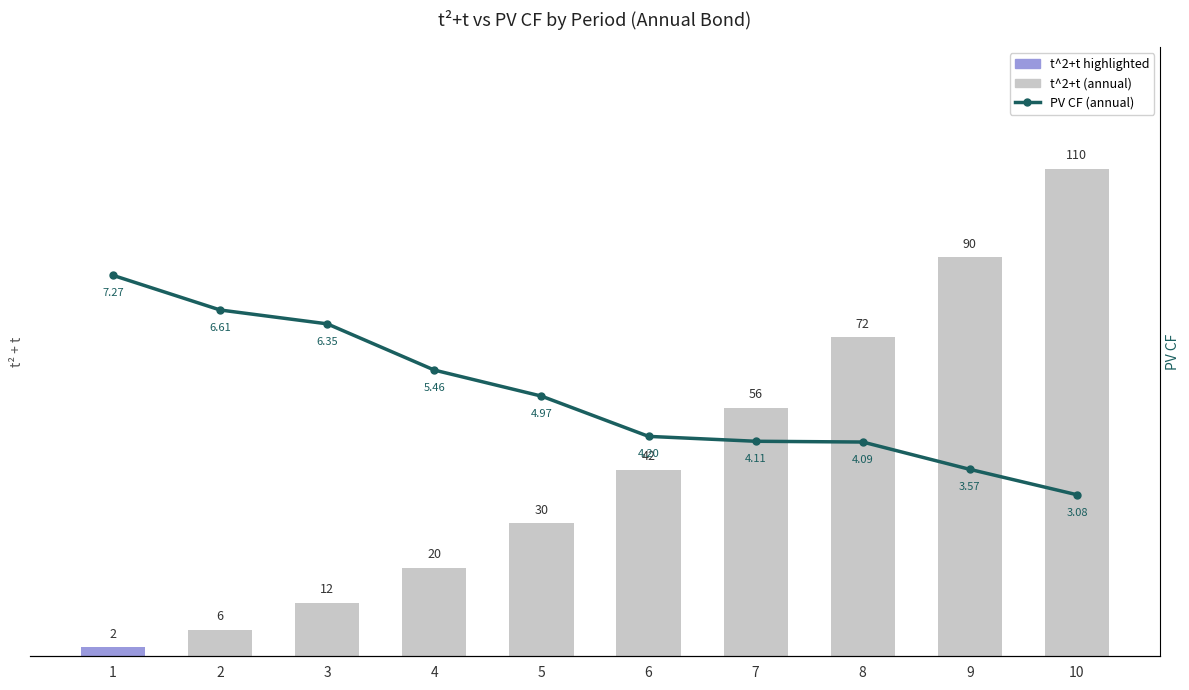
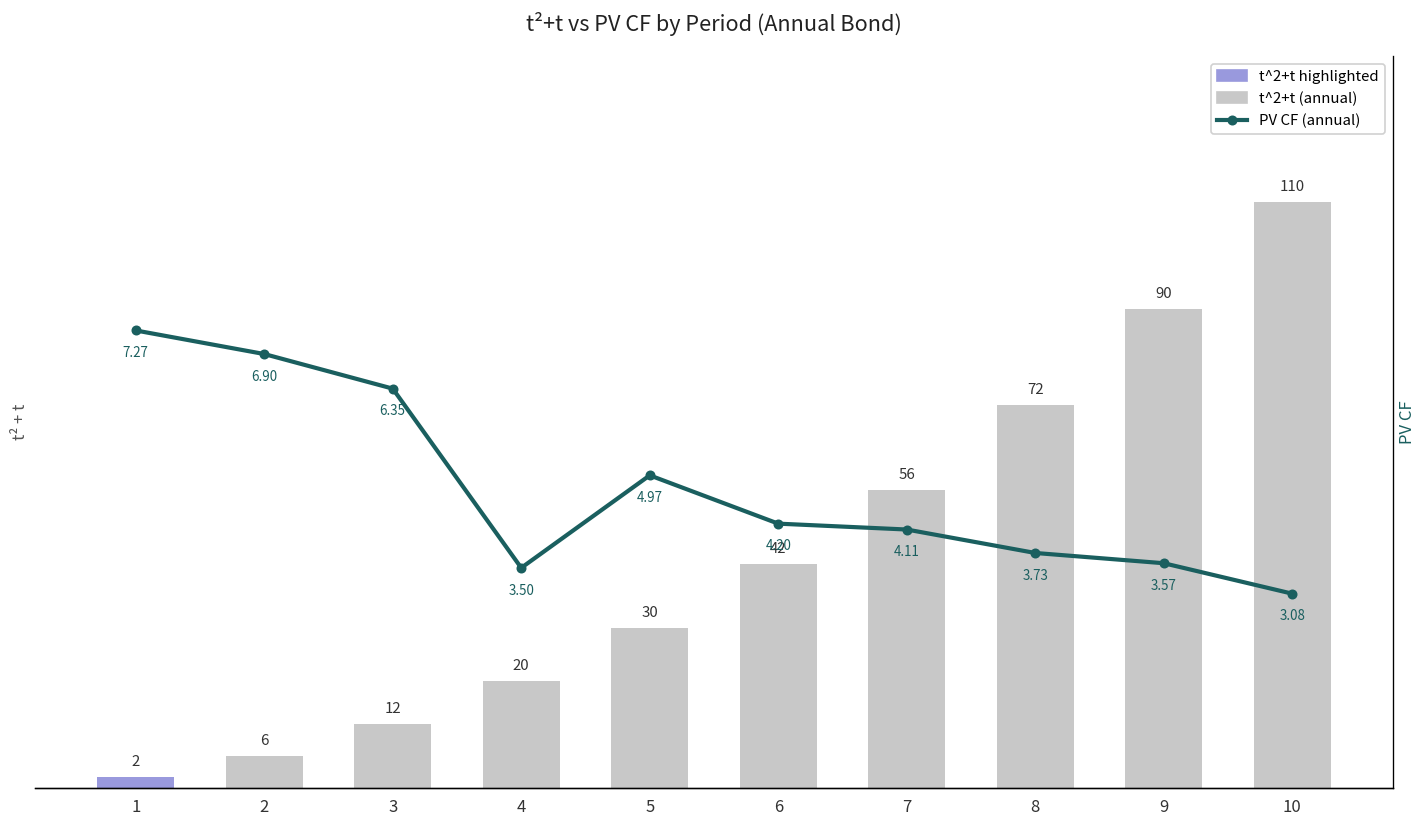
  {
    "PV CF (annual)": {
      "1": 7.27,
-     "2": 6.61,
+     "2": 6.90,
      "3": 6.35,
-     "4": 5.46,
+     "4": 3.50,
      "5": 4.97,
      "7": 4.11,
-     "8": 4.09,
+     "8": 3.73,
      "9": 3.57,
      "10": 3.08
    }
  }
